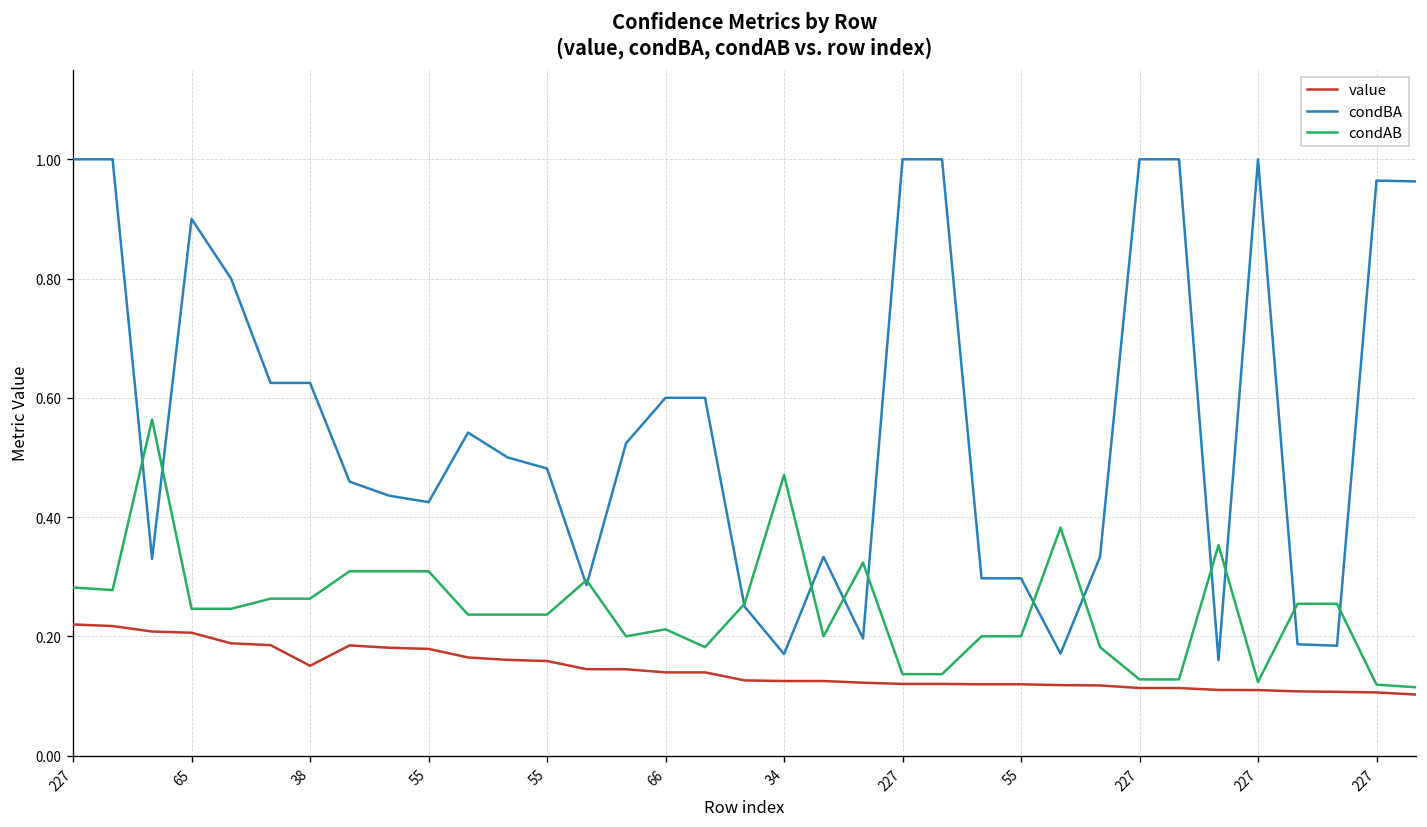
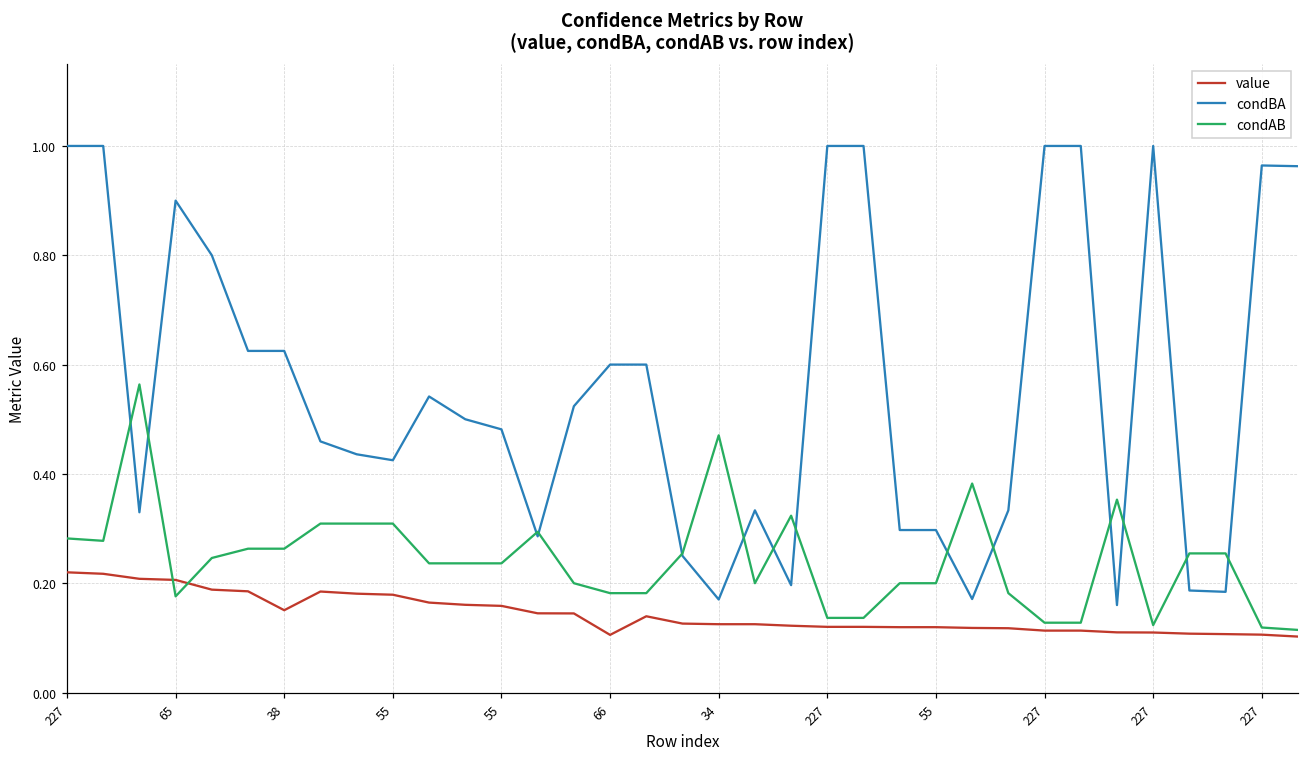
  {
    "value": {
      "65": 0.21,
      "38": 0.15,
-     "66": 0.14
+     "66": 0.11
    },
    "condBA": {
      "65": 0.90,
      "38": 0.63,
      "66": 0.60
    },
    "condAB": {
-     "65": 0.25,
+     "65": 0.18,
      "38": 0.26,
-     "66": 0.21
+     "66": 0.18
    }
  }
